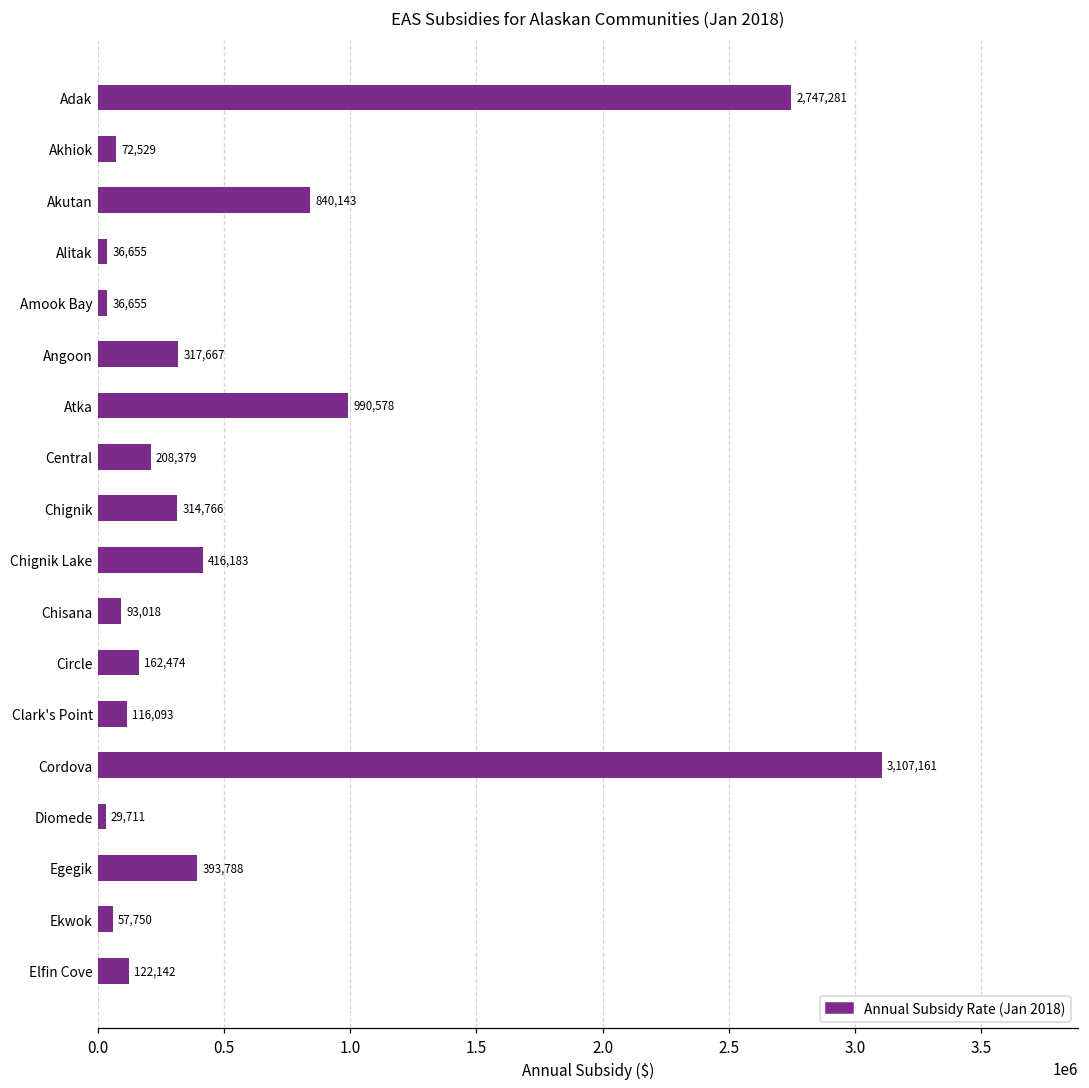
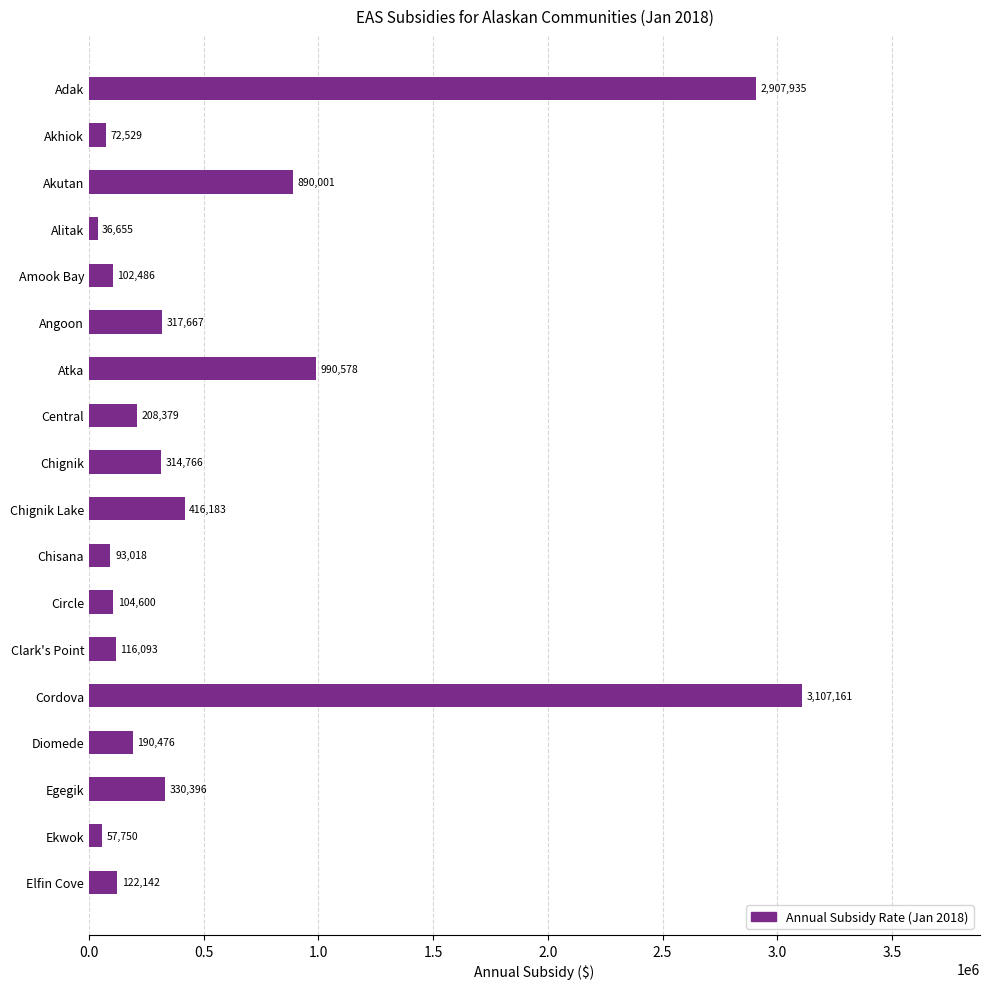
  {
-   "Adak": "2,747,281",
+   "Adak": "2,907,935",
    "Akhiok": "72,529",
-   "Akutan": "840,143",
+   "Akutan": "890,001",
    "Alitak": "36,655",
-   "Amook Bay": "36,655",
+   "Amook Bay": "102,486",
    "Angoon": "317,667",
    "Atka": "990,578",
    "Central": "208,379",
    "Chignik": "314,766",
    "Chignik Lake": "416,183",
    "Chisana": "93,018",
-   "Circle": "162,474",
+   "Circle": "104,600",
    "Clark's Point": "116,093",
    "Cordova": "3,107,161",
-   "Diomede": "29,711",
-   "Egegik": "393,788",
+   "Diomede": "190,476",
+   "Egegik": "330,396",
    "Ekwok": "57,750",
    "Elfin Cove": "122,142"
  }
